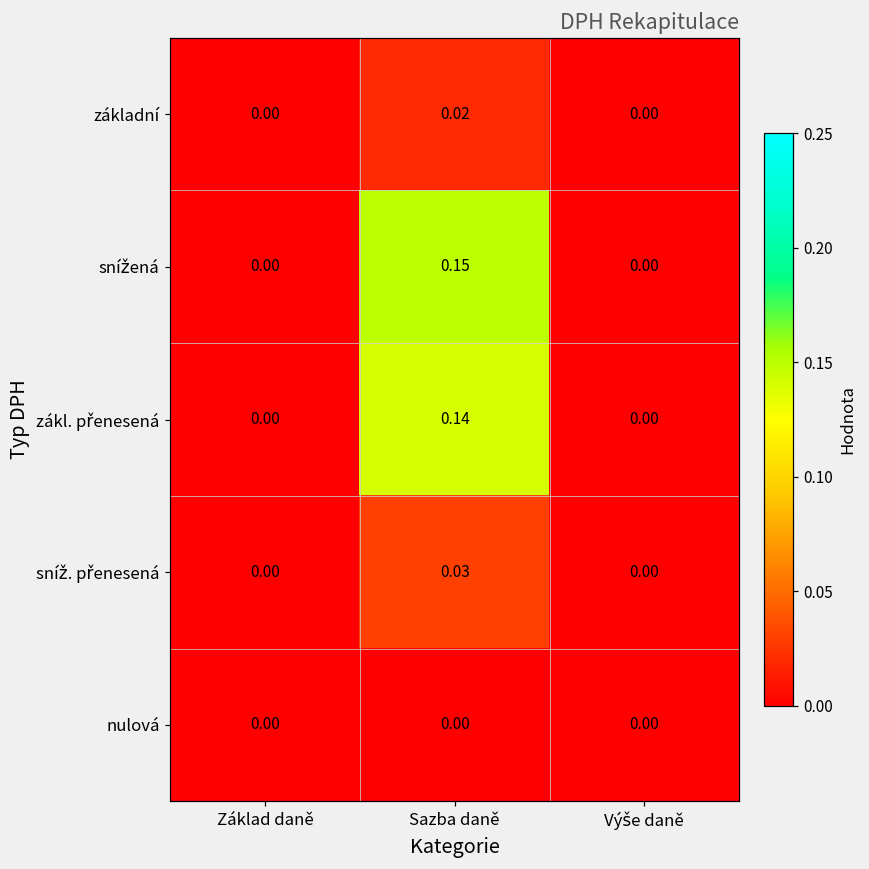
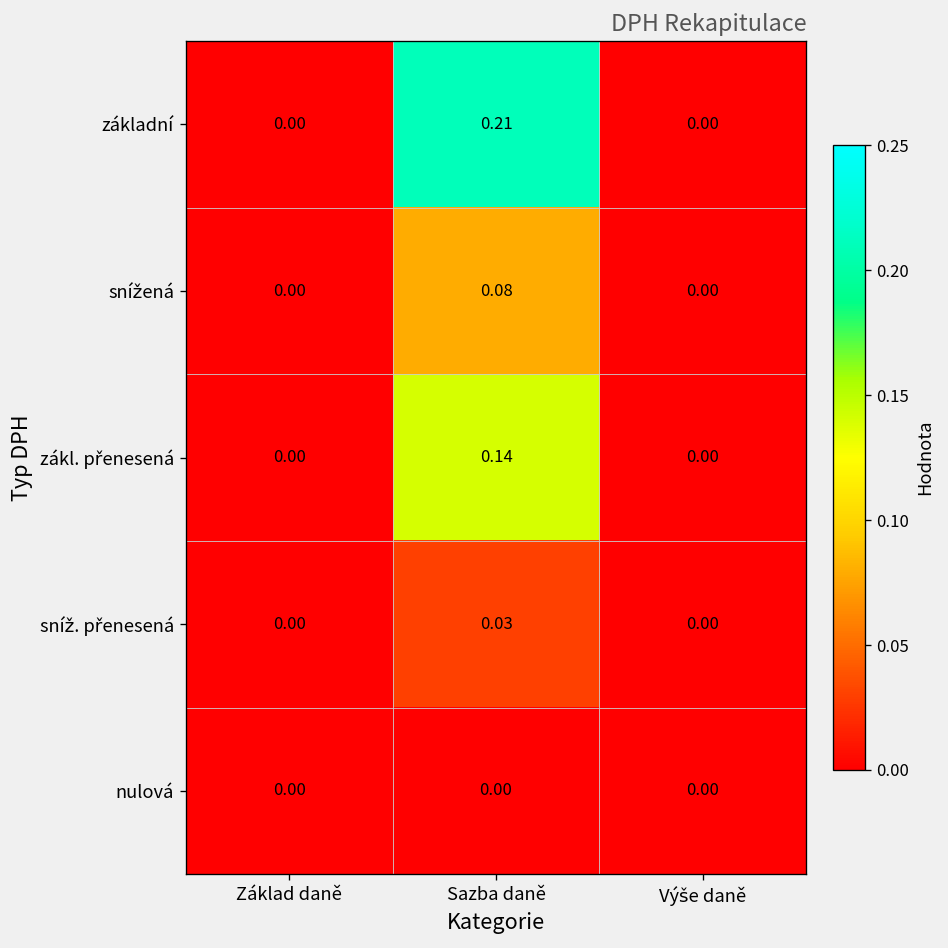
  {
    "základní": {
      "Základ daně": 0.00,
-     "Sazba daně": 0.02,
+     "Sazba daně": 0.21,
      "Výše daně": 0.00
    },
    "snížená": {
      "Základ daně": 0.00,
-     "Sazba daně": 0.15,
+     "Sazba daně": 0.08,
      "Výše daně": 0.00
    },
    "zákl. přenesená": {
      "Základ daně": 0.00,
      "Sazba daně": 0.14,
      "Výše daně": 0.00
    },
    "sníž. přenesená": {
      "Základ daně": 0.00,
      "Sazba daně": 0.03,
      "Výše daně": 0.00
    },
    "nulová": {
      "Základ daně": 0.00,
      "Sazba daně": 0.00,
      "Výše daně": 0.00
    }
  }
